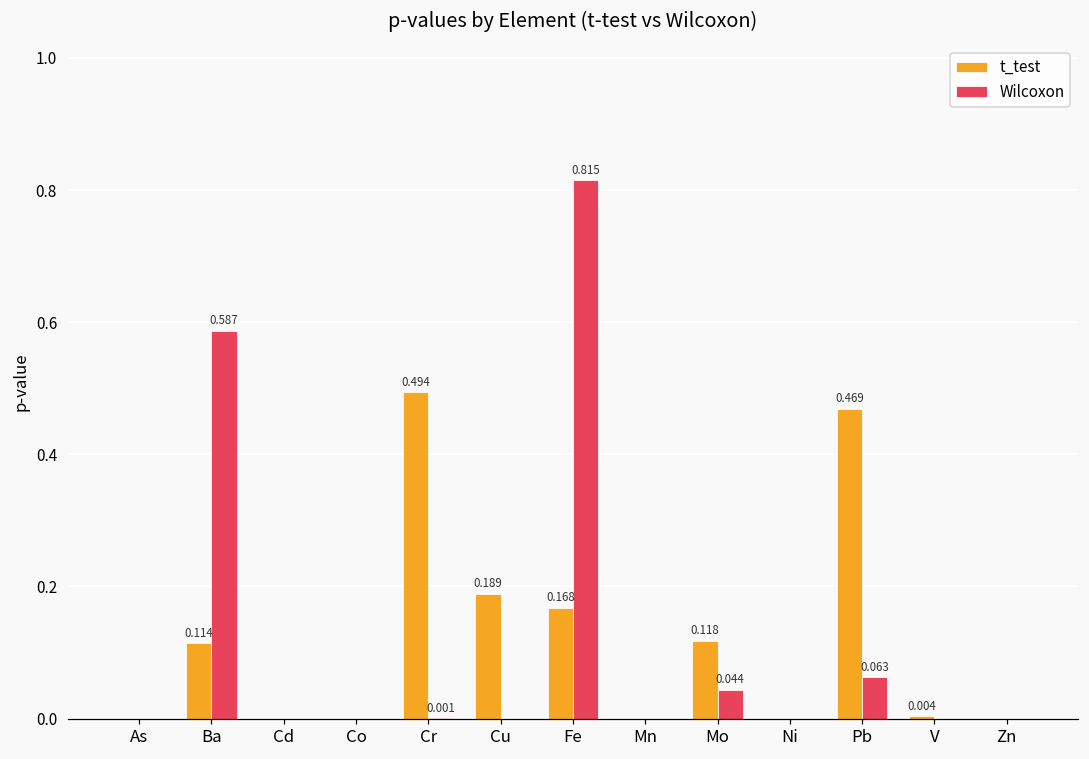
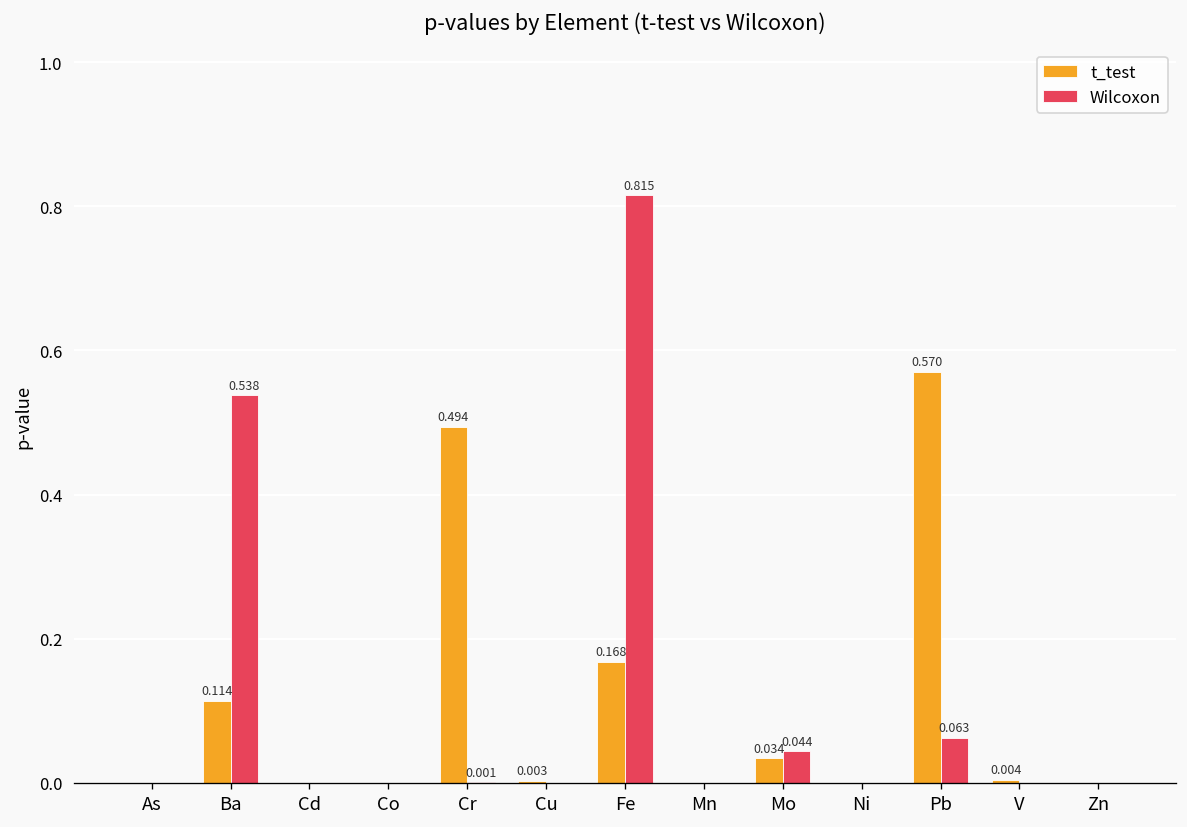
  {
    "t_test": {
      "Ba": 0.114,
      "Cr": 0.494,
-     "Cu": 0.189,
+     "Cu": 0.003,
      "Fe": 0.168,
-     "Mo": 0.118,
-     "Pb": 0.469,
+     "Mo": 0.034,
+     "Pb": 0.570,
      "V": 0.004
    },
    "Wilcoxon": {
-     "Ba": 0.587,
+     "Ba": 0.538,
      "Cr": 0.001,
      "Fe": 0.815,
      "Mo": 0.044,
      "Pb": 0.063
    }
  }
